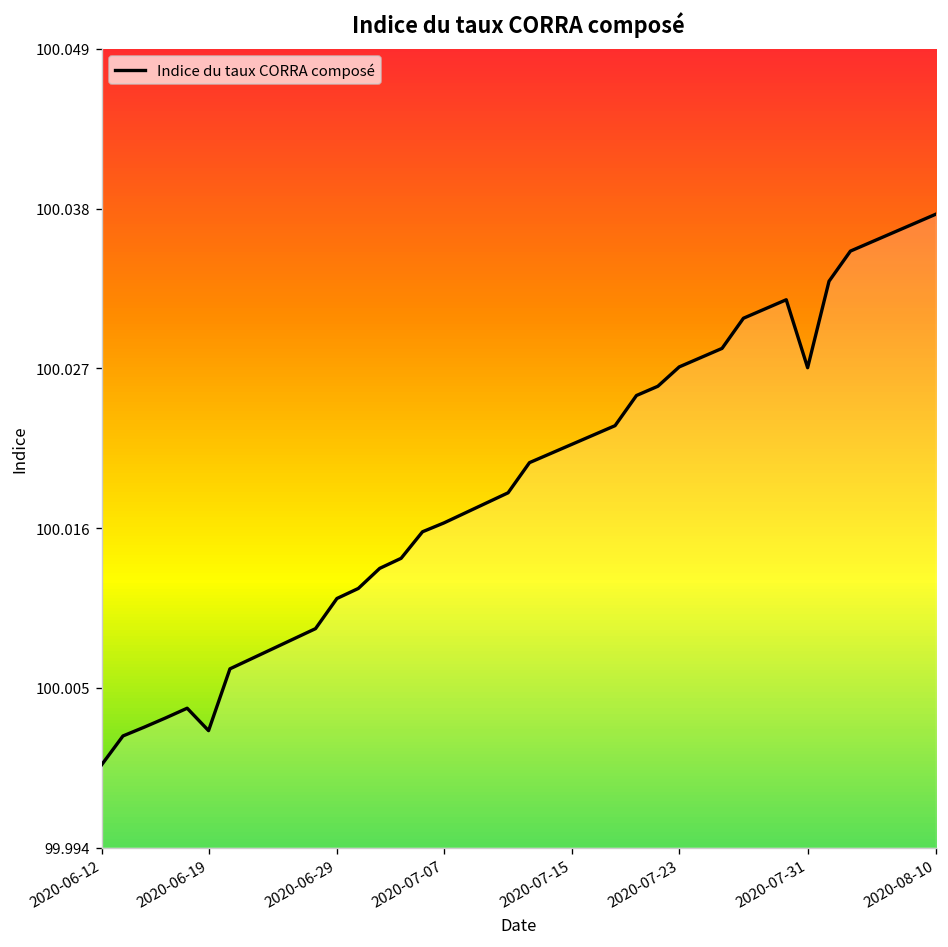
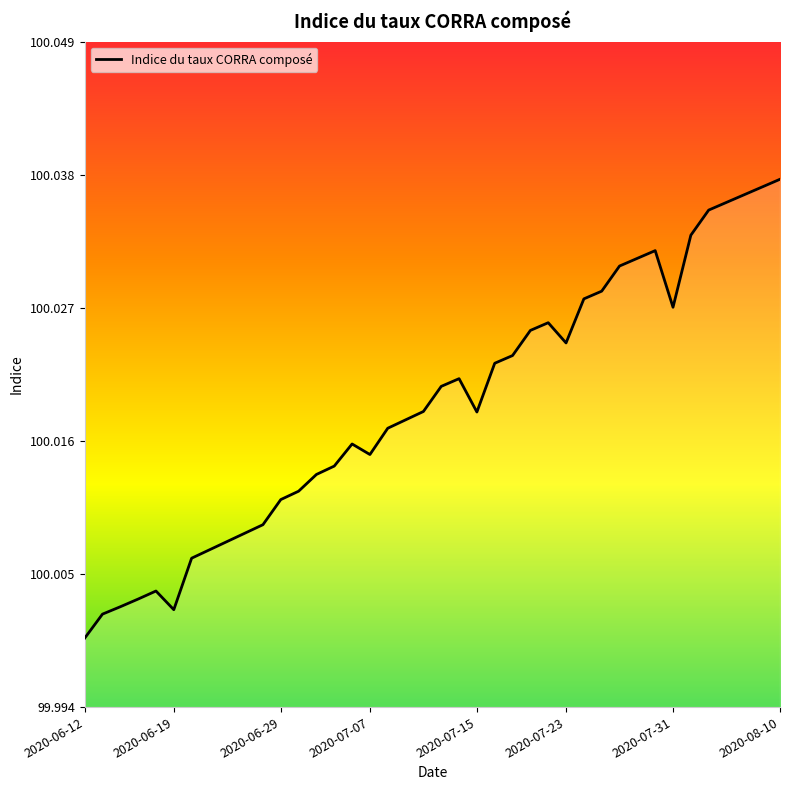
  {
    "2020-06-12": 100.0000,
    "2020-06-19": 100.0023,
    "2020-06-29": 100.0113,
-   "2020-07-07": 100.0165,
-   "2020-07-15": 100.0219,
-   "2020-07-23": 100.0271,
+   "2020-07-07": 100.0150,
+   "2020-07-15": 100.0185,
+   "2020-07-23": 100.0242,
    "2020-07-31": 100.0271,
    "2020-08-10": 100.0375
  }
